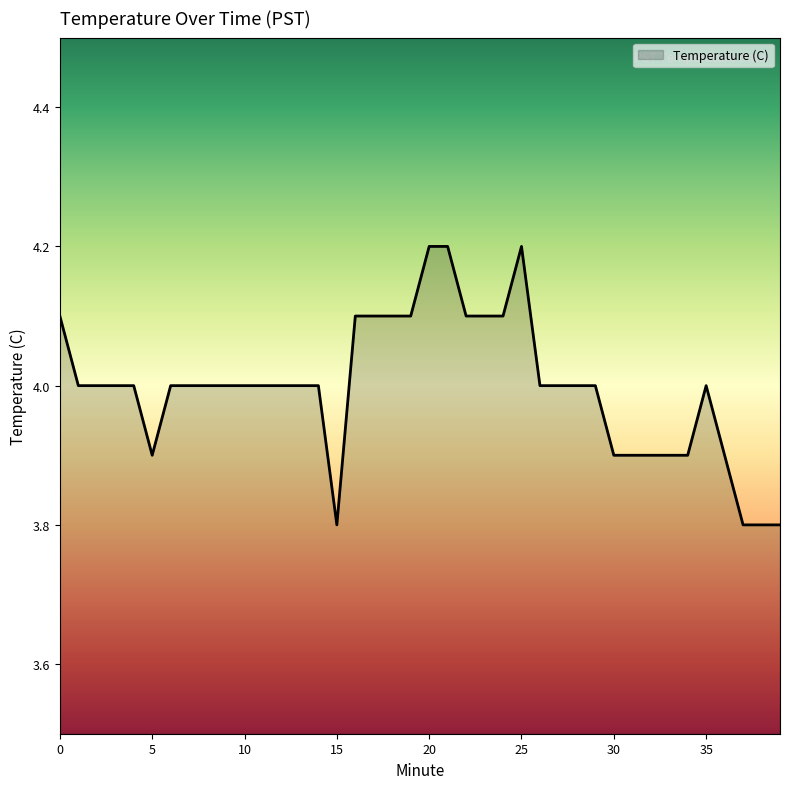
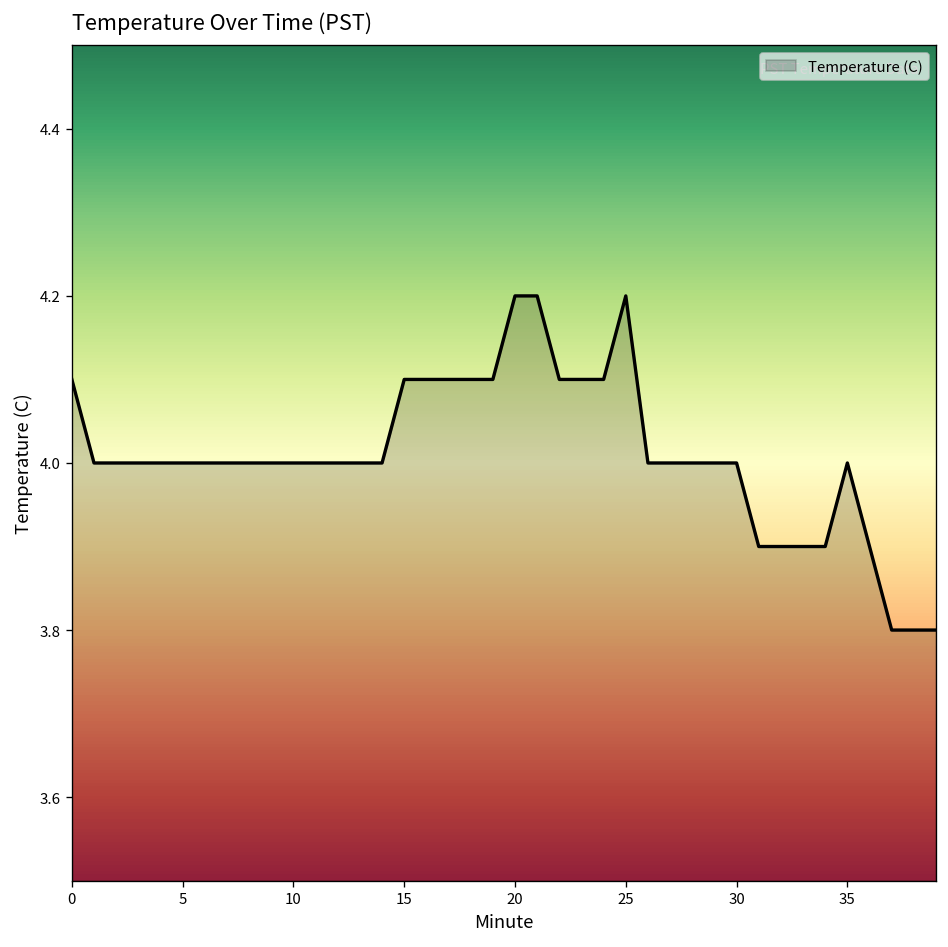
  {
    "0": 4.1,
-   "5": 3.9,
+   "5": 4.0,
    "10": 4.0,
-   "15": 3.8,
+   "15": 4.1,
    "20": 4.2,
    "25": 4.2,
-   "30": 3.9,
+   "30": 4.0,
    "35": 4.0
  }
